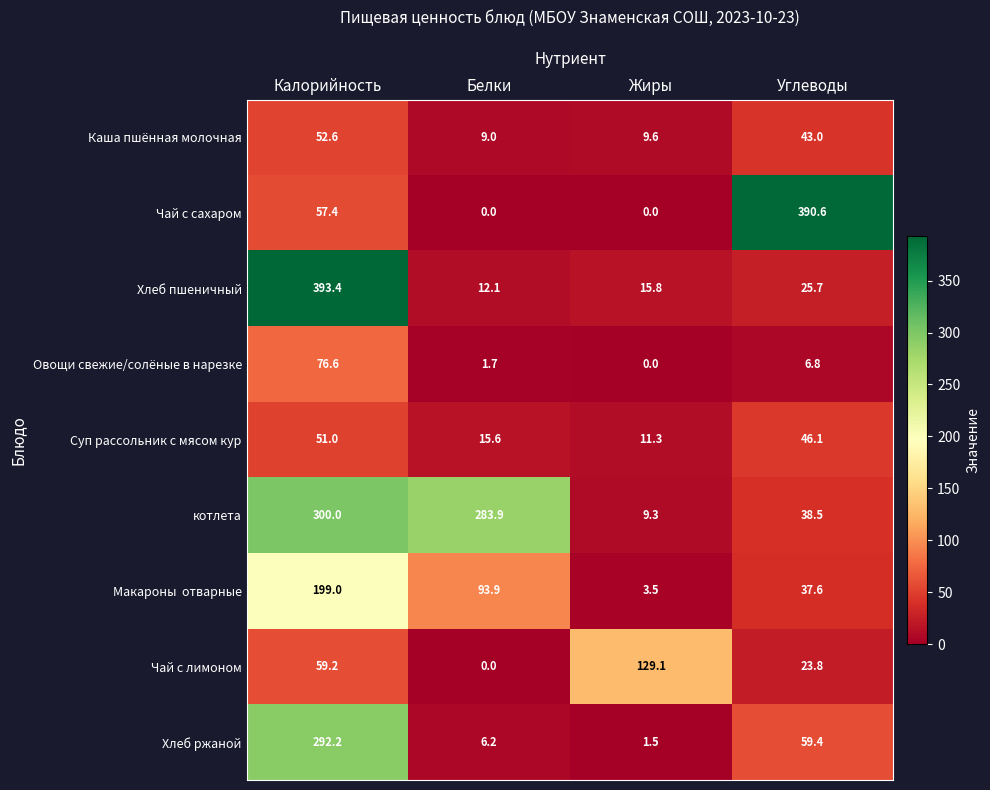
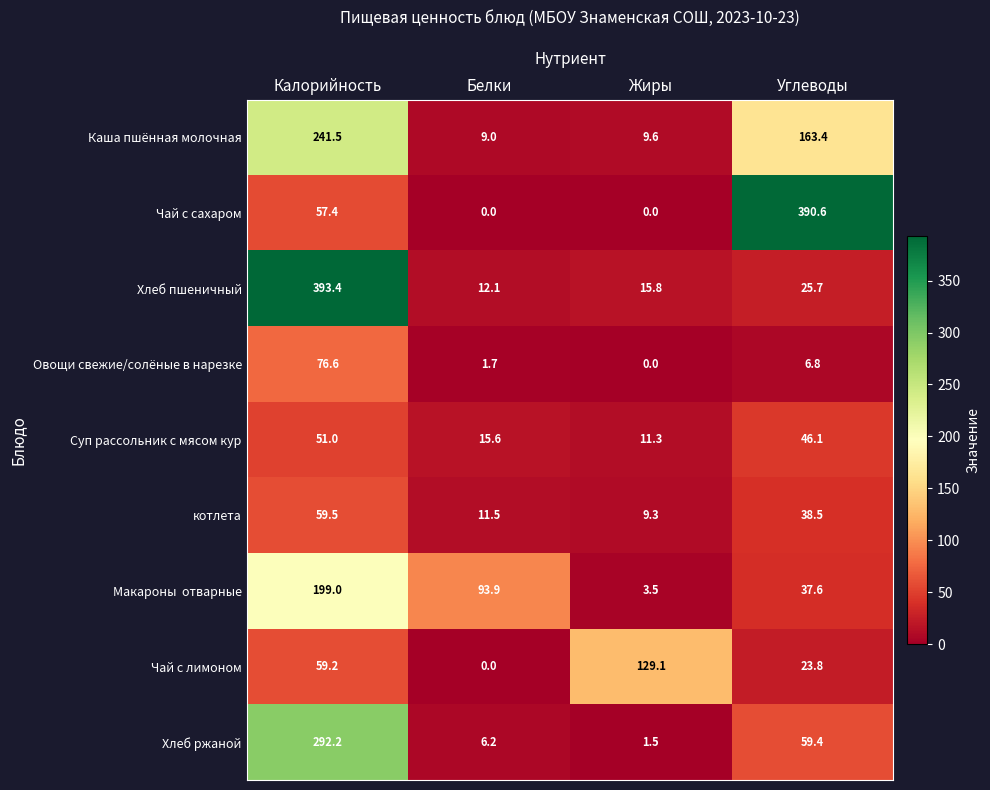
  {
    "Каша пшённая молочная": {
-     "Калорийность": 52.6,
+     "Калорийность": 241.5,
      "Белки": 9.0,
      "Жиры": 9.6,
-     "Углеводы": 43.0
+     "Углеводы": 163.4
    },
    "Чай с сахаром": {
      "Калорийность": 57.4,
      "Белки": 0.0,
      "Жиры": 0.0,
      "Углеводы": 390.6
    },
    "Хлеб пшеничный": {
      "Калорийность": 393.4,
      "Белки": 12.1,
      "Жиры": 15.8,
      "Углеводы": 25.7
    },
    "Овощи свежие/солёные в нарезке": {
      "Калорийность": 76.6,
      "Белки": 1.7,
      "Жиры": 0.0,
      "Углеводы": 6.8
    },
    "Суп рассольник с мясом кур": {
      "Калорийность": 51.0,
      "Белки": 15.6,
      "Жиры": 11.3,
      "Углеводы": 46.1
    },
    "котлета": {
-     "Калорийность": 300.0,
-     "Белки": 283.9,
+     "Калорийность": 59.5,
+     "Белки": 11.5,
      "Жиры": 9.3,
      "Углеводы": 38.5
    },
    "Макароны отварные": {
      "Калорийность": 199.0,
      "Белки": 93.9,
      "Жиры": 3.5,
      "Углеводы": 37.6
    },
    "Чай с лимоном": {
      "Калорийность": 59.2,
      "Белки": 0.0,
      "Жиры": 129.1,
      "Углеводы": 23.8
    },
    "Хлеб ржаной": {
      "Калорийность": 292.2,
      "Белки": 6.2,
      "Жиры": 1.5,
      "Углеводы": 59.4
    }
  }
